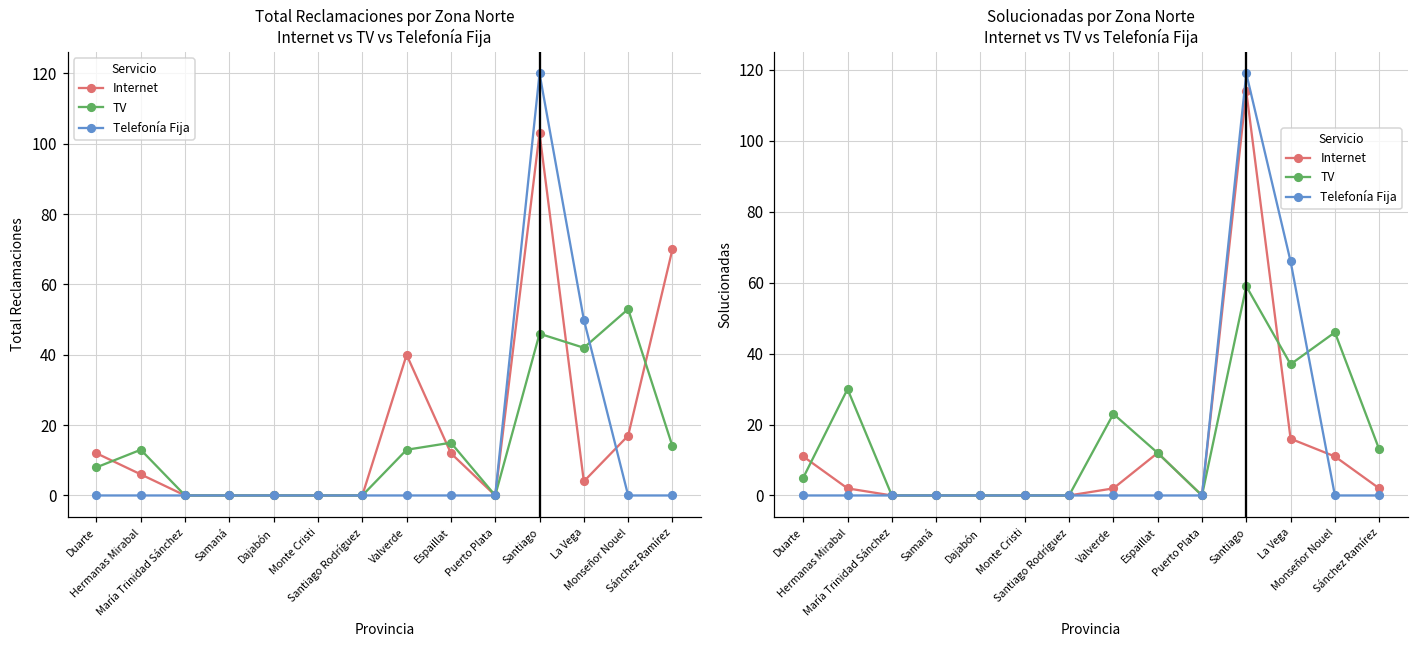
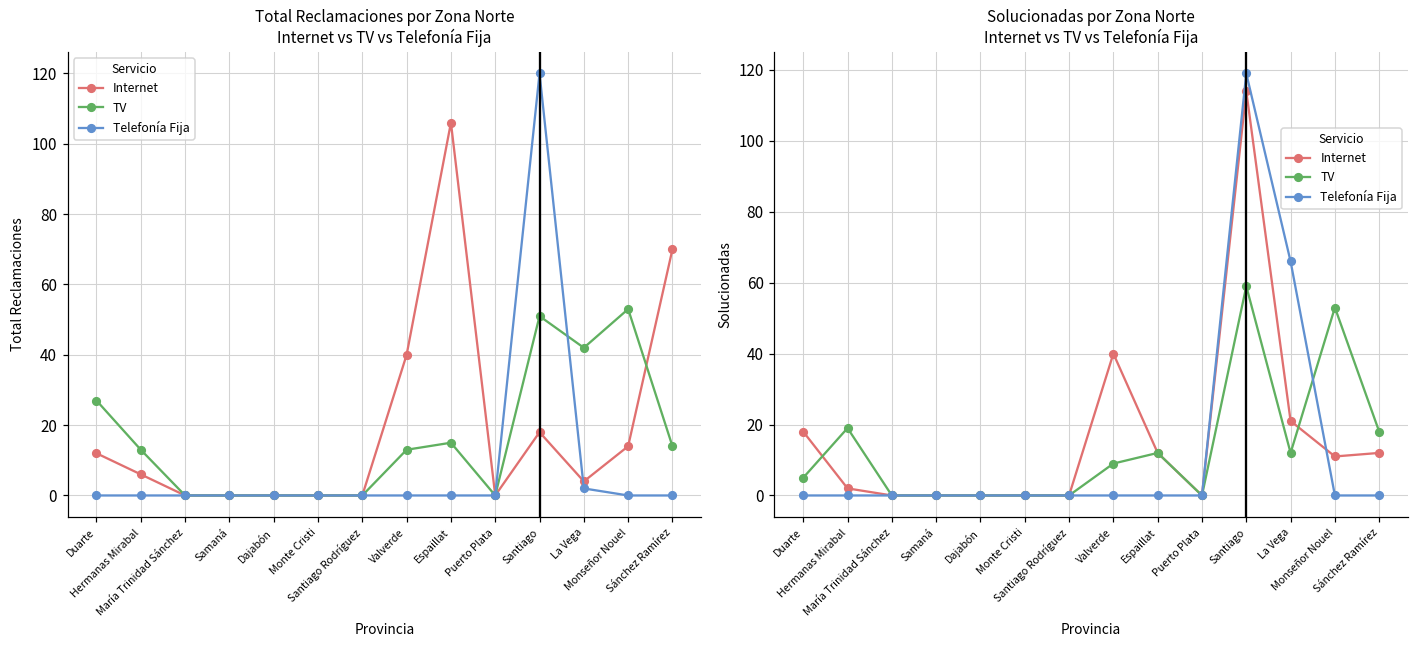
  {
    "Total Reclamaciones por Zona Norte Internet vs TV vs Telefonía Fija": {
      "Internet": {
        "Duarte": 12,
        "Hermanas Mirabal": 6,
        "Valverde": 40,
-       "Espaillat": 12,
-       "Santiago": 103,
+       "Espaillat": 106,
+       "Santiago": 18,
        "La Vega": 4,
-       "Monseñor Nouel": 17,
+       "Monseñor Nouel": 14,
        "Sánchez Ramírez": 70
      },
      "TV": {
-       "Duarte": 8,
+       "Duarte": 27,
        "Hermanas Mirabal": 13,
        "Valverde": 13,
        "Espaillat": 15,
-       "Santiago": 46,
+       "Santiago": 51,
        "La Vega": 42,
        "Monseñor Nouel": 53,
        "Sánchez Ramírez": 14
      },
      "Telefonía Fija": {
        "Duarte": 0,
        "Hermanas Mirabal": 0,
        "Valverde": 0,
        "Espaillat": 0,
        "Santiago": 120,
-       "La Vega": 50,
+       "La Vega": 2,
        "Monseñor Nouel": 0,
        "Sánchez Ramírez": 0
      }
    },
    "Solucionadas por Zona Norte Internet vs TV vs Telefonía Fija": {
      "Internet": {
-       "Duarte": 11,
+       "Duarte": 18,
        "Hermanas Mirabal": 2,
-       "Valverde": 2,
+       "Valverde": 40,
        "Santiago": 114,
-       "La Vega": 16,
+       "La Vega": 21,
        "Monseñor Nouel": 11,
-       "Sánchez Ramírez": 2
+       "Sánchez Ramírez": 12
      },
      "TV": {
        "Duarte": 5,
-       "Hermanas Mirabal": 30,
-       "Valverde": 23,
+       "Hermanas Mirabal": 19,
+       "Valverde": 9,
        "Santiago": 59,
-       "La Vega": 37,
-       "Monseñor Nouel": 46,
-       "Sánchez Ramírez": 13
+       "La Vega": 12,
+       "Monseñor Nouel": 53,
+       "Sánchez Ramírez": 18
      },
      "Telefonía Fija": {
        "Duarte": 0,
        "Hermanas Mirabal": 0,
        "Valverde": 0,
        "Espaillat": 0,
        "Santiago": 119,
        "La Vega": 66,
        "Monseñor Nouel": 0,
        "Sánchez Ramírez": 0
      }
    }
  }
